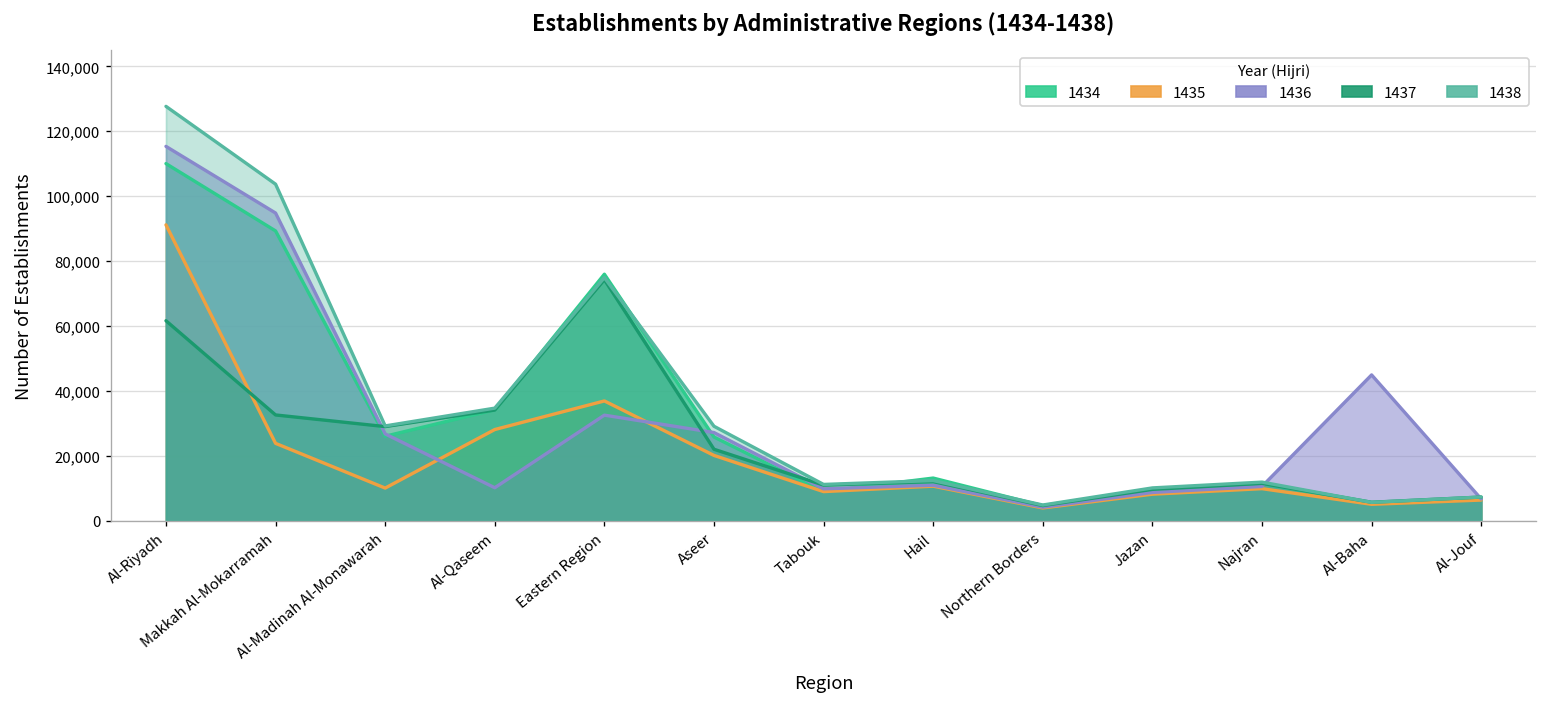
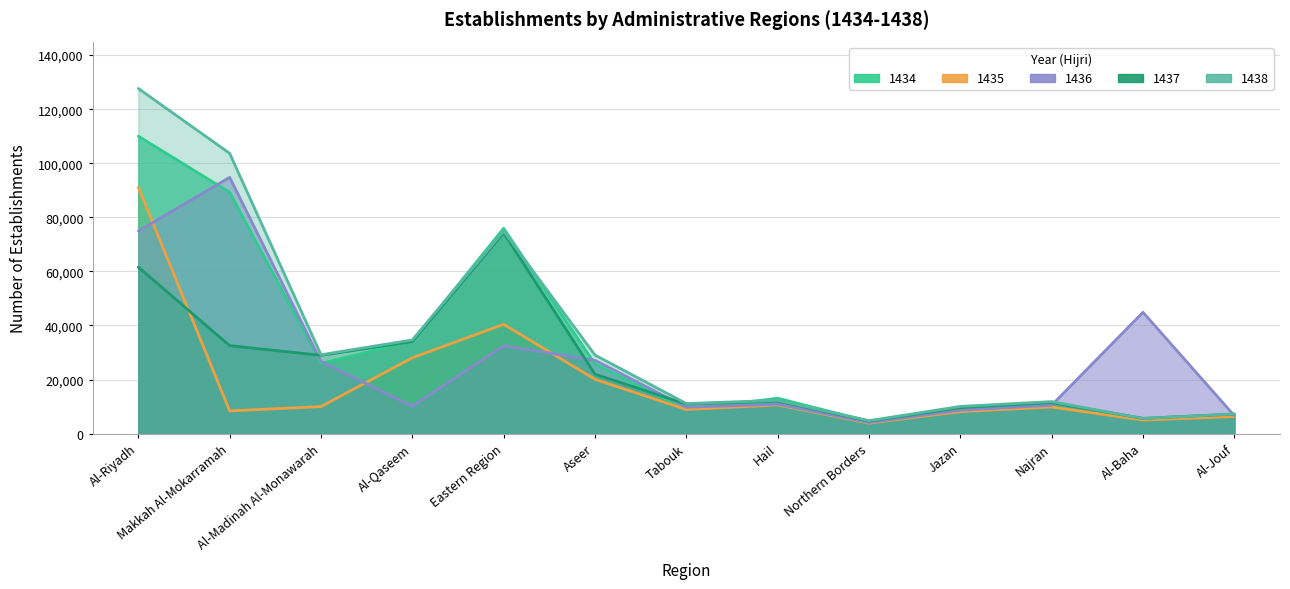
  {
    "1435": {
      "Al-Riyadh": "91,000",
-     "Makkah Al-Mokarramah": "24,000",
+     "Makkah Al-Mokarramah": "8,000",
      "Al-Madinah Al-Monawarah": "10,000",
      "Al-Qaseem": "28,000",
-     "Eastern Region": "37,000",
+     "Eastern Region": "40,000",
      "Aseer": "20,000"
    },
    "1436": {
-     "Al-Riyadh": "115,000",
+     "Al-Riyadh": "75,000",
      "Makkah Al-Mokarramah": "95,000",
      "Al-Qaseem": "10,000",
      "Eastern Region": "32,000",
      "Aseer": "27,000",
      "Al-Baha": "45,000"
    },
    "1437": {
      "Al-Riyadh": "62,000",
      "Makkah Al-Mokarramah": "33,000",
      "Aseer": "22,000"
    }
  }
